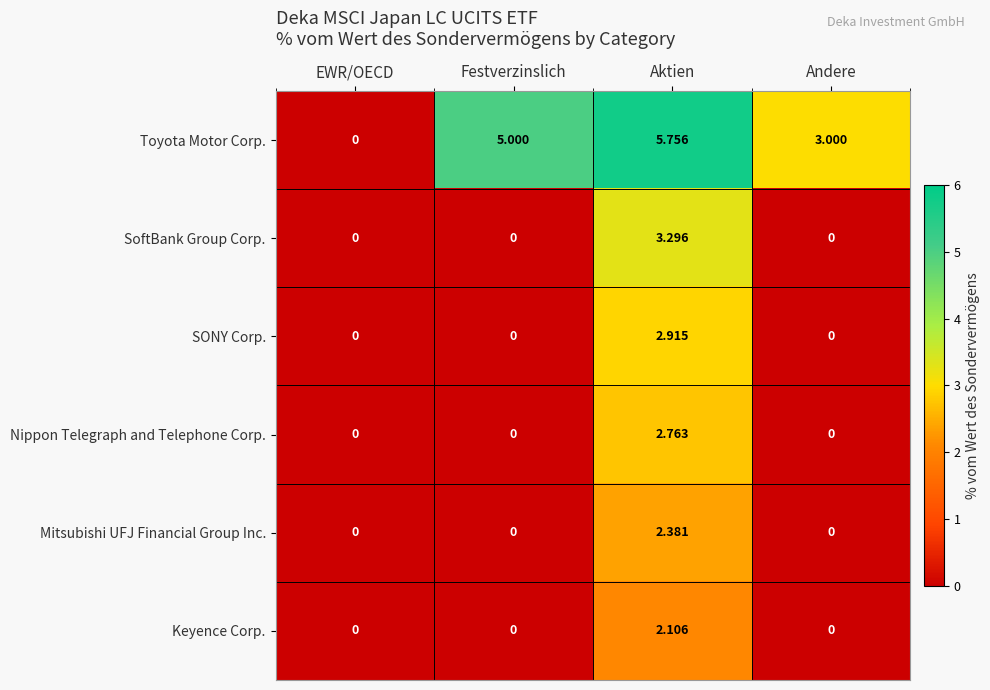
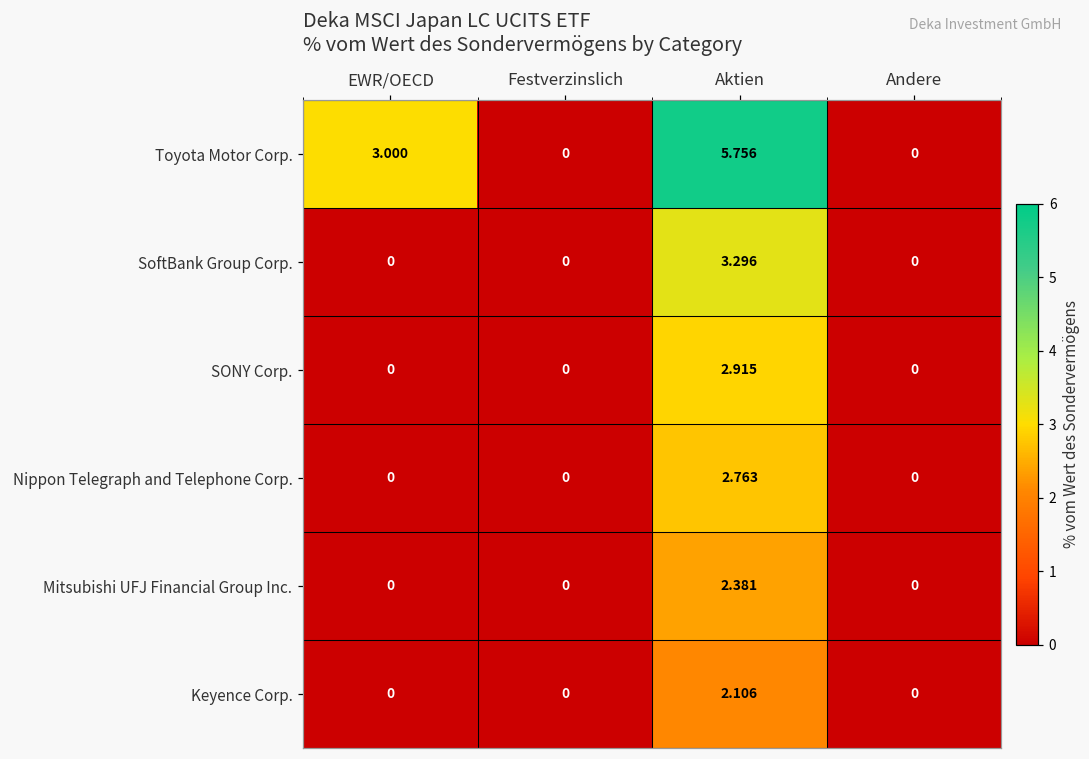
  {
    "Toyota Motor Corp.": {
-     "EWR/OECD": 0,
-     "Festverzinslich": 5.000,
+     "EWR/OECD": 3.000,
+     "Festverzinslich": 0,
      "Aktien": 5.756,
-     "Andere": 3.000
+     "Andere": 0
    },
    "SoftBank Group Corp.": {
      "EWR/OECD": 0,
      "Festverzinslich": 0,
      "Aktien": 3.296,
      "Andere": 0
    },
    "SONY Corp.": {
      "EWR/OECD": 0,
      "Festverzinslich": 0,
      "Aktien": 2.915,
      "Andere": 0
    },
    "Nippon Telegraph and Telephone Corp.": {
      "EWR/OECD": 0,
      "Festverzinslich": 0,
      "Aktien": 2.763,
      "Andere": 0
    },
    "Mitsubishi UFJ Financial Group Inc.": {
      "EWR/OECD": 0,
      "Festverzinslich": 0,
      "Aktien": 2.381,
      "Andere": 0
    },
    "Keyence Corp.": {
      "EWR/OECD": 0,
      "Festverzinslich": 0,
      "Aktien": 2.106,
      "Andere": 0
    }
  }
